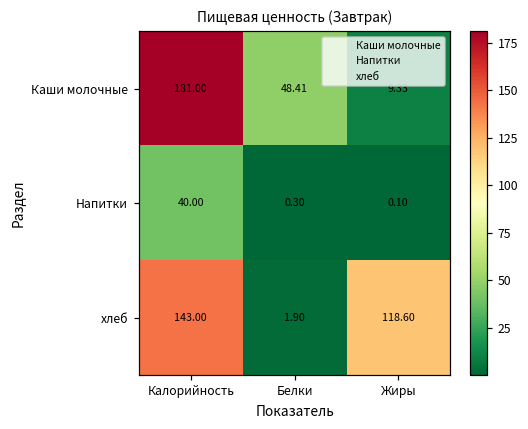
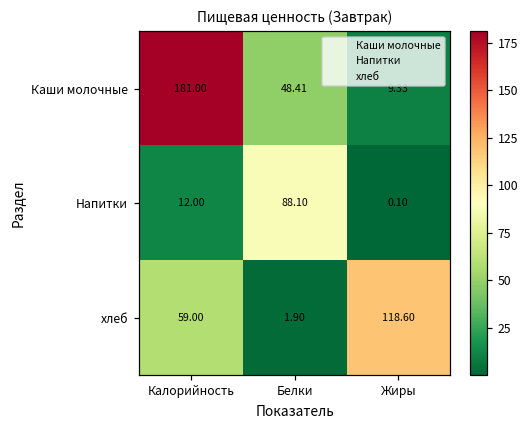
  {
    "Каши молочные": {
      "Калорийность": 181.00,
      "Белки": 48.41
    },
    "Напитки": {
-     "Калорийность": 40.00,
-     "Белки": 0.30,
+     "Калорийность": 12.00,
+     "Белки": 88.10,
      "Жиры": 0.10
    },
    "хлеб": {
-     "Калорийность": 143.00,
+     "Калорийность": 59.00,
      "Белки": 1.90,
      "Жиры": 118.60
    }
  }
